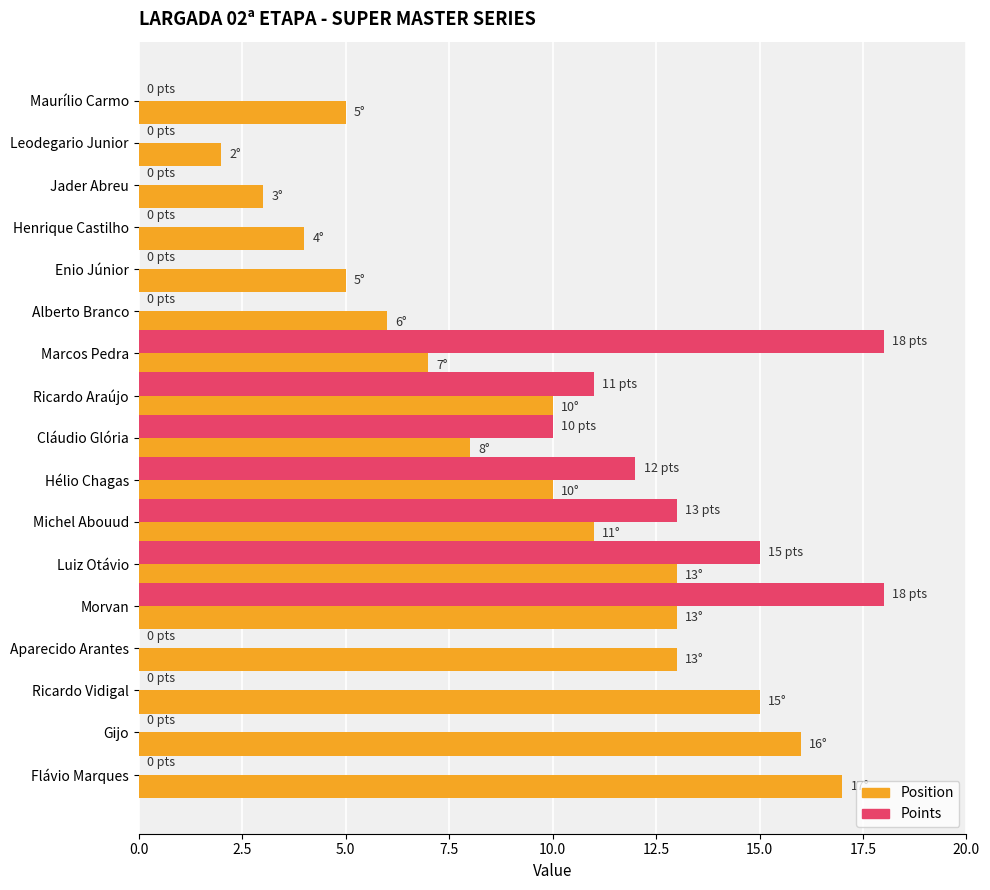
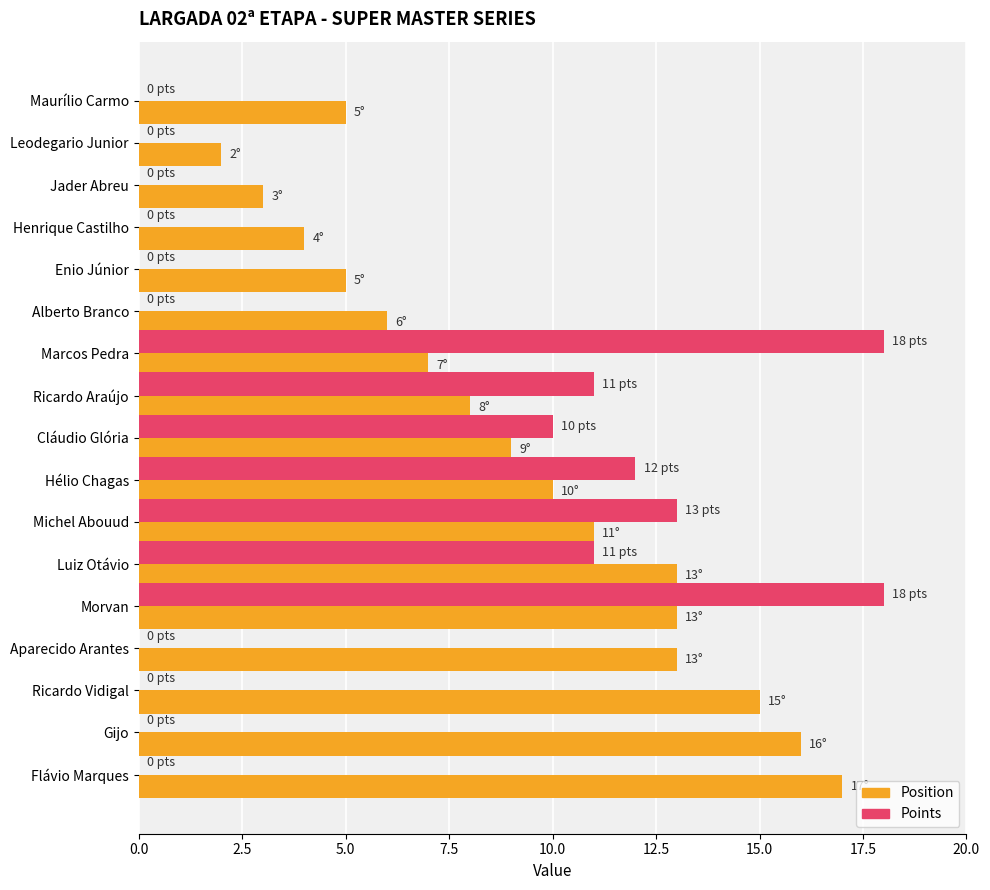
  {
    "Position": {
      "Maurílio Carmo": "5°",
      "Leodegario Junior": "2°",
      "Jader Abreu": "3°",
      "Henrique Castilho": "4°",
      "Enio Júnior": "5°",
      "Alberto Branco": "6°",
      "Marcos Pedra": "7°",
-     "Ricardo Araújo": "10°",
-     "Cláudio Glória": "8°",
+     "Ricardo Araújo": "8°",
+     "Cláudio Glória": "9°",
      "Hélio Chagas": "10°",
      "Michel Abouud": "11°",
      "Luiz Otávio": "13°",
      "Morvan": "13°",
      "Aparecido Arantes": "13°",
      "Ricardo Vidigal": "15°",
      "Gijo": "16°"
    },
    "Points": {
      "Maurílio Carmo": "0",
      "Leodegario Junior": "0",
      "Jader Abreu": "0",
      "Henrique Castilho": "0",
      "Enio Júnior": "0",
      "Alberto Branco": "0",
      "Marcos Pedra": "18",
      "Ricardo Araújo": "11",
      "Cláudio Glória": "10",
      "Hélio Chagas": "12",
      "Michel Abouud": "13",
-     "Luiz Otávio": "15",
+     "Luiz Otávio": "11",
      "Morvan": "18",
      "Aparecido Arantes": "0",
      "Ricardo Vidigal": "0",
      "Gijo": "0",
      "Flávio Marques": "0"
    }
  }
